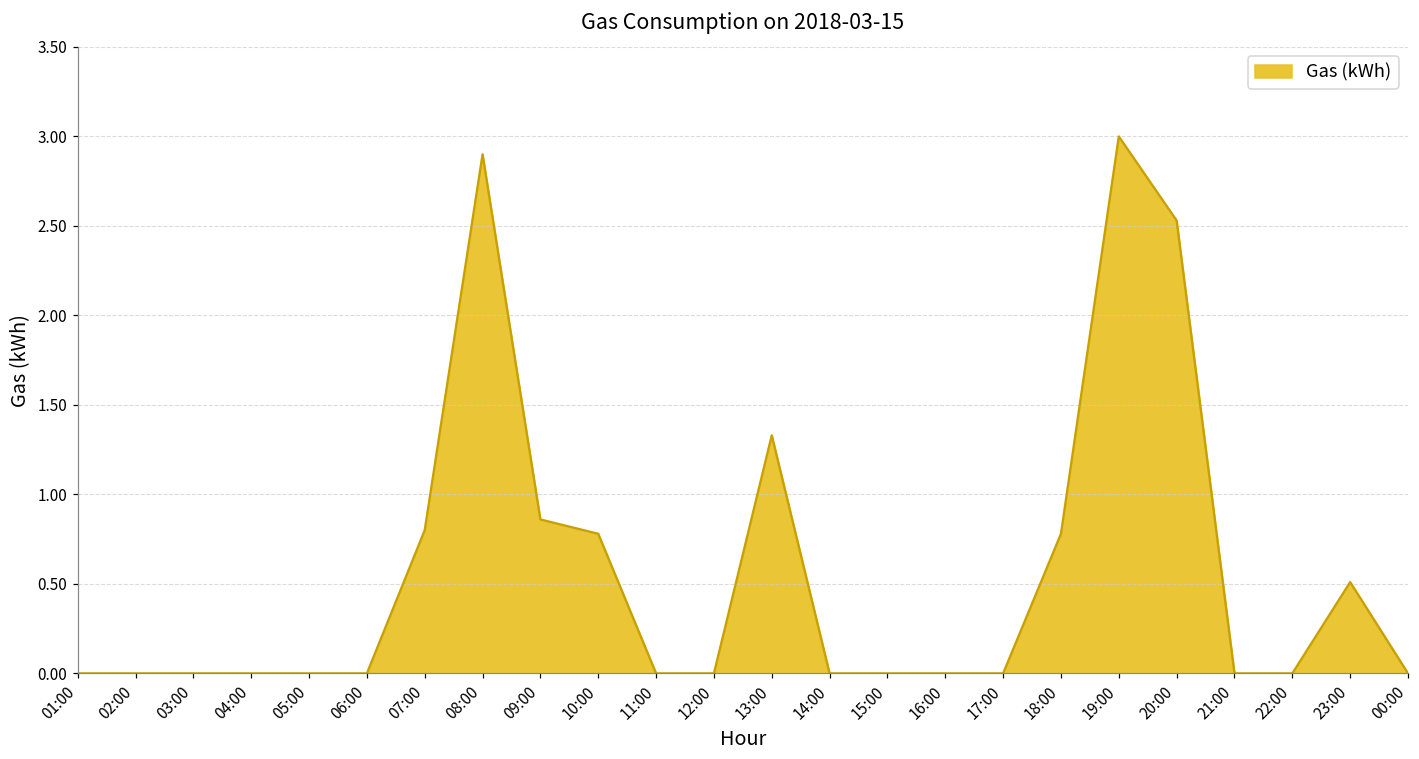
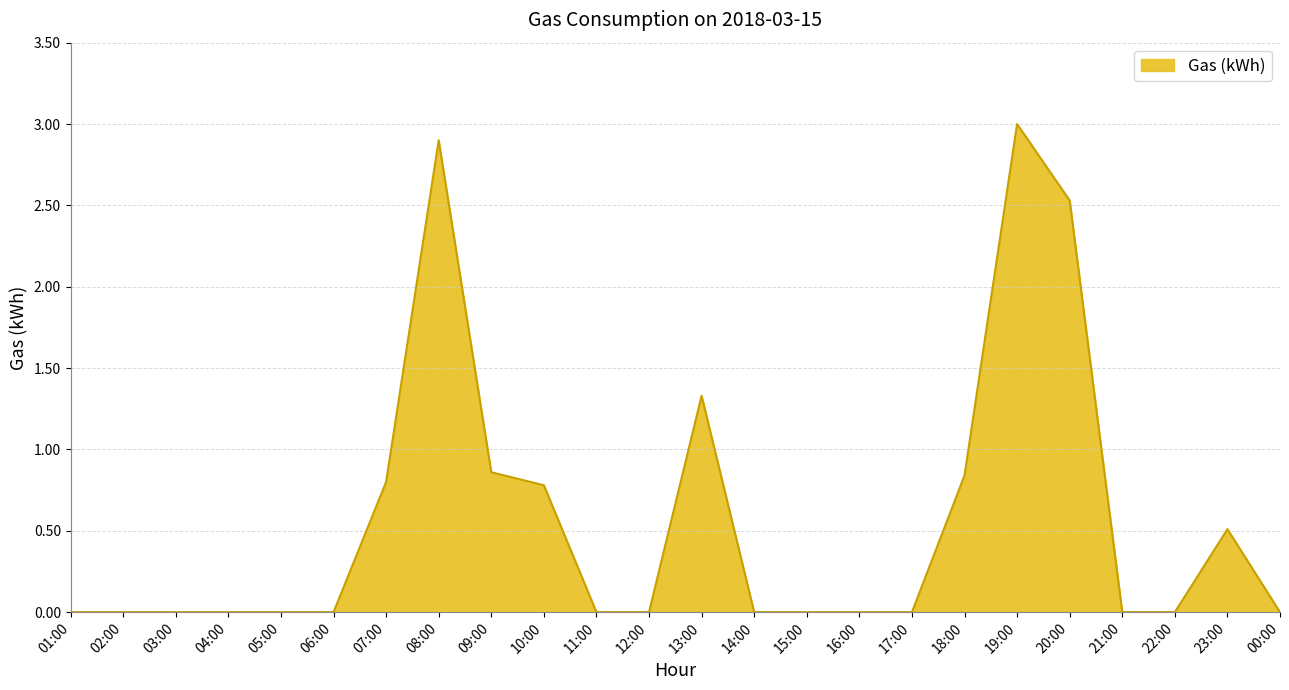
  {
    "01:00": 0.00,
    "02:00": 0.00,
    "03:00": 0.00,
    "04:00": 0.00,
    "05:00": 0.00,
    "06:00": 0.00,
    "07:00": 0.80,
    "08:00": 2.90,
    "09:00": 0.86,
    "10:00": 0.78,
    "11:00": 0.00,
    "12:00": 0.00,
    "13:00": 1.33,
    "14:00": 0.00,
    "15:00": 0.00,
    "16:00": 0.00,
    "17:00": 0.00,
-   "18:00": 0.78,
+   "18:00": 0.84,
    "19:00": 3.00,
    "20:00": 2.53,
    "21:00": 0.00,
    "22:00": 0.00,
    "23:00": 0.51,
    "00:00": 0.00
  }
